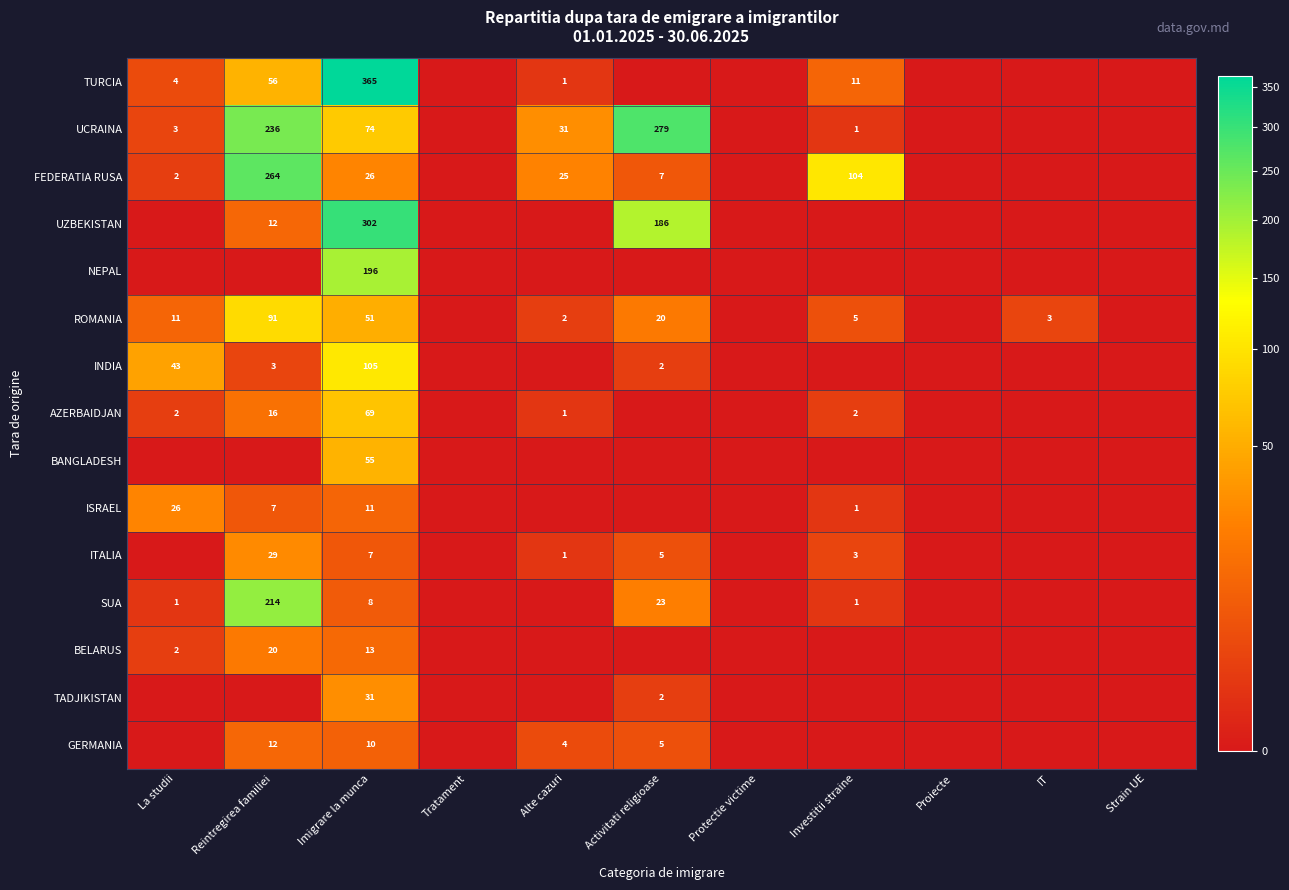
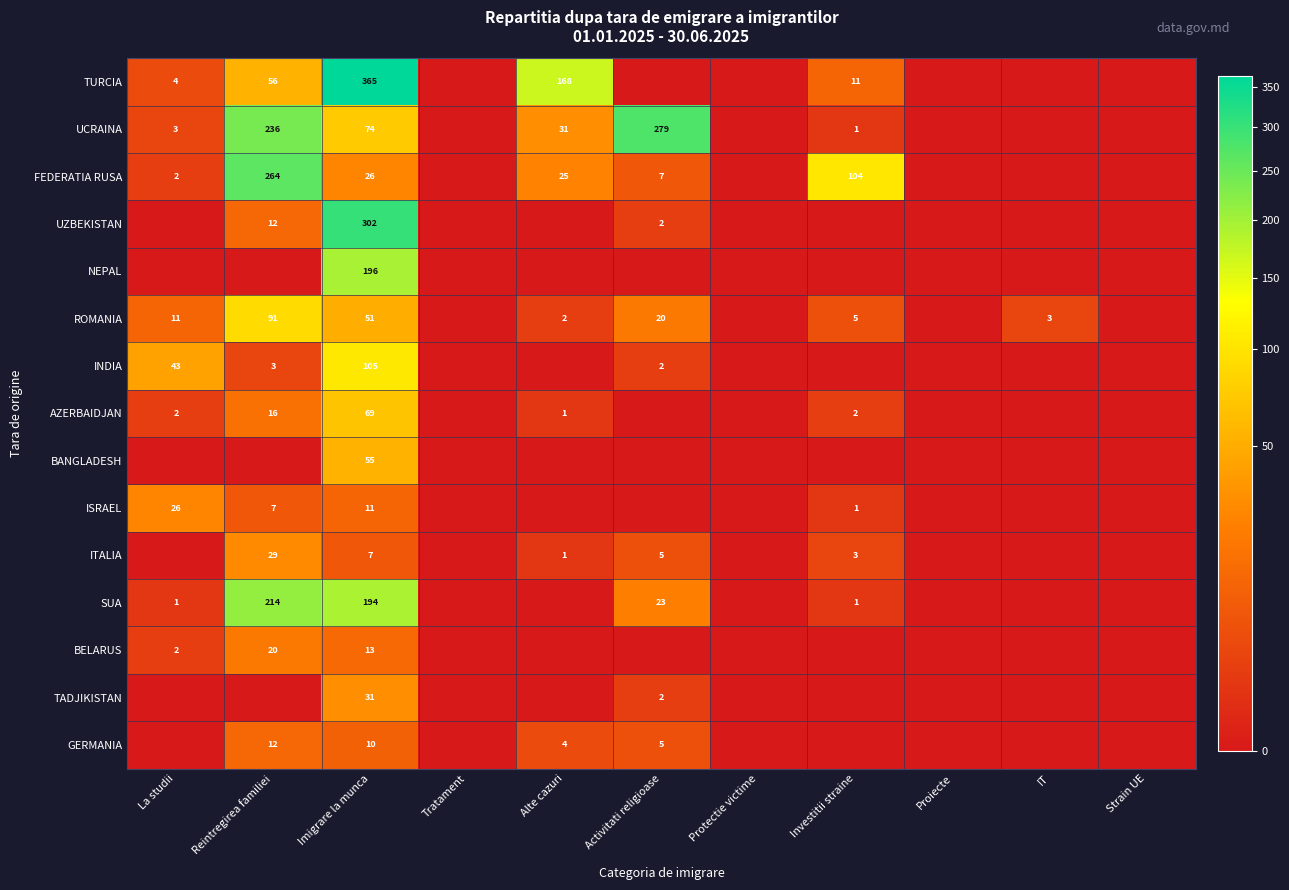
  {
    "TURCIA": {
      "La studii": 4,
      "Reintregirea familiei": 56,
      "Imigrare la munca": 365,
-     "Alte cazuri": 1,
+     "Alte cazuri": 168,
      "Investitii straine": 11
    },
    "UCRAINA": {
      "La studii": 3,
      "Reintregirea familiei": 236,
      "Imigrare la munca": 74,
      "Alte cazuri": 31,
      "Activitati religioase": 279,
      "Investitii straine": 1
    },
    "FEDERATIA RUSA": {
      "La studii": 2,
      "Reintregirea familiei": 264,
      "Imigrare la munca": 26,
      "Alte cazuri": 25,
      "Activitati religioase": 7,
      "Investitii straine": 104
    },
    "UZBEKISTAN": {
      "Reintregirea familiei": 12,
      "Imigrare la munca": 302,
-     "Activitati religioase": 186
+     "Activitati religioase": 2
    },
    "NEPAL": {
      "Imigrare la munca": 196
    },
    "ROMANIA": {
      "La studii": 11,
      "Reintregirea familiei": 91,
      "Imigrare la munca": 51,
      "Alte cazuri": 2,
      "Activitati religioase": 20,
      "Investitii straine": 5,
      "IT": 3
    },
    "INDIA": {
      "La studii": 43,
      "Reintregirea familiei": 3,
      "Imigrare la munca": 105,
      "Activitati religioase": 2
    },
    "AZERBAIDJAN": {
      "La studii": 2,
      "Reintregirea familiei": 16,
      "Imigrare la munca": 69,
      "Alte cazuri": 1,
      "Investitii straine": 2
    },
    "BANGLADESH": {
      "Imigrare la munca": 55
    },
    "ISRAEL": {
      "La studii": 26,
      "Reintregirea familiei": 7,
      "Imigrare la munca": 11,
      "Investitii straine": 1
    },
    "ITALIA": {
      "Reintregirea familiei": 29,
      "Imigrare la munca": 7,
      "Alte cazuri": 1,
      "Activitati religioase": 5,
      "Investitii straine": 3
    },
    "SUA": {
      "La studii": 1,
      "Reintregirea familiei": 214,
-     "Imigrare la munca": 8,
+     "Imigrare la munca": 194,
      "Activitati religioase": 23,
      "Investitii straine": 1
    },
    "BELARUS": {
      "La studii": 2,
      "Reintregirea familiei": 20,
      "Imigrare la munca": 13
    },
    "TADJIKISTAN": {
      "Imigrare la munca": 31,
      "Activitati religioase": 2
    },
    "GERMANIA": {
      "Reintregirea familiei": 12,
      "Imigrare la munca": 10,
      "Alte cazuri": 4,
      "Activitati religioase": 5
    }
  }
